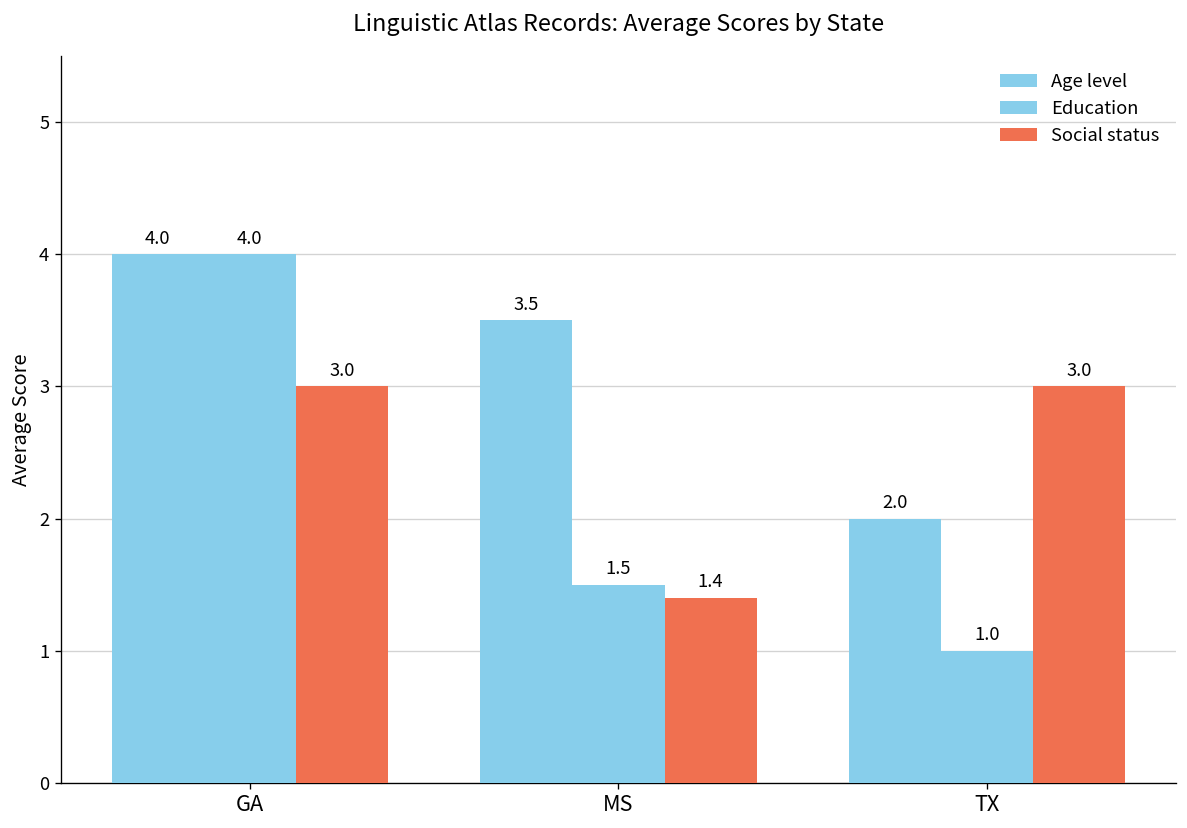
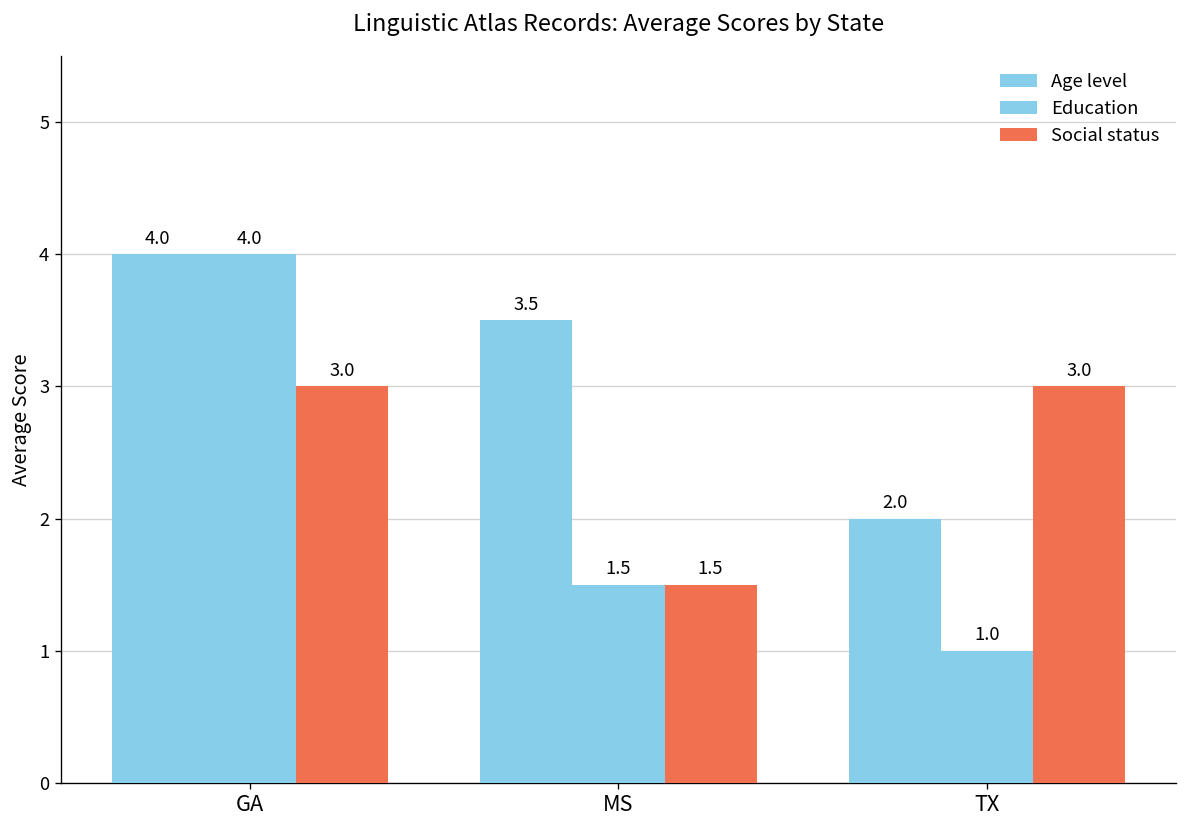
  {
    "Social status": {
      "GA": 3.0,
-     "MS": 1.4,
+     "MS": 1.5,
      "TX": 3.0
    }
  }
